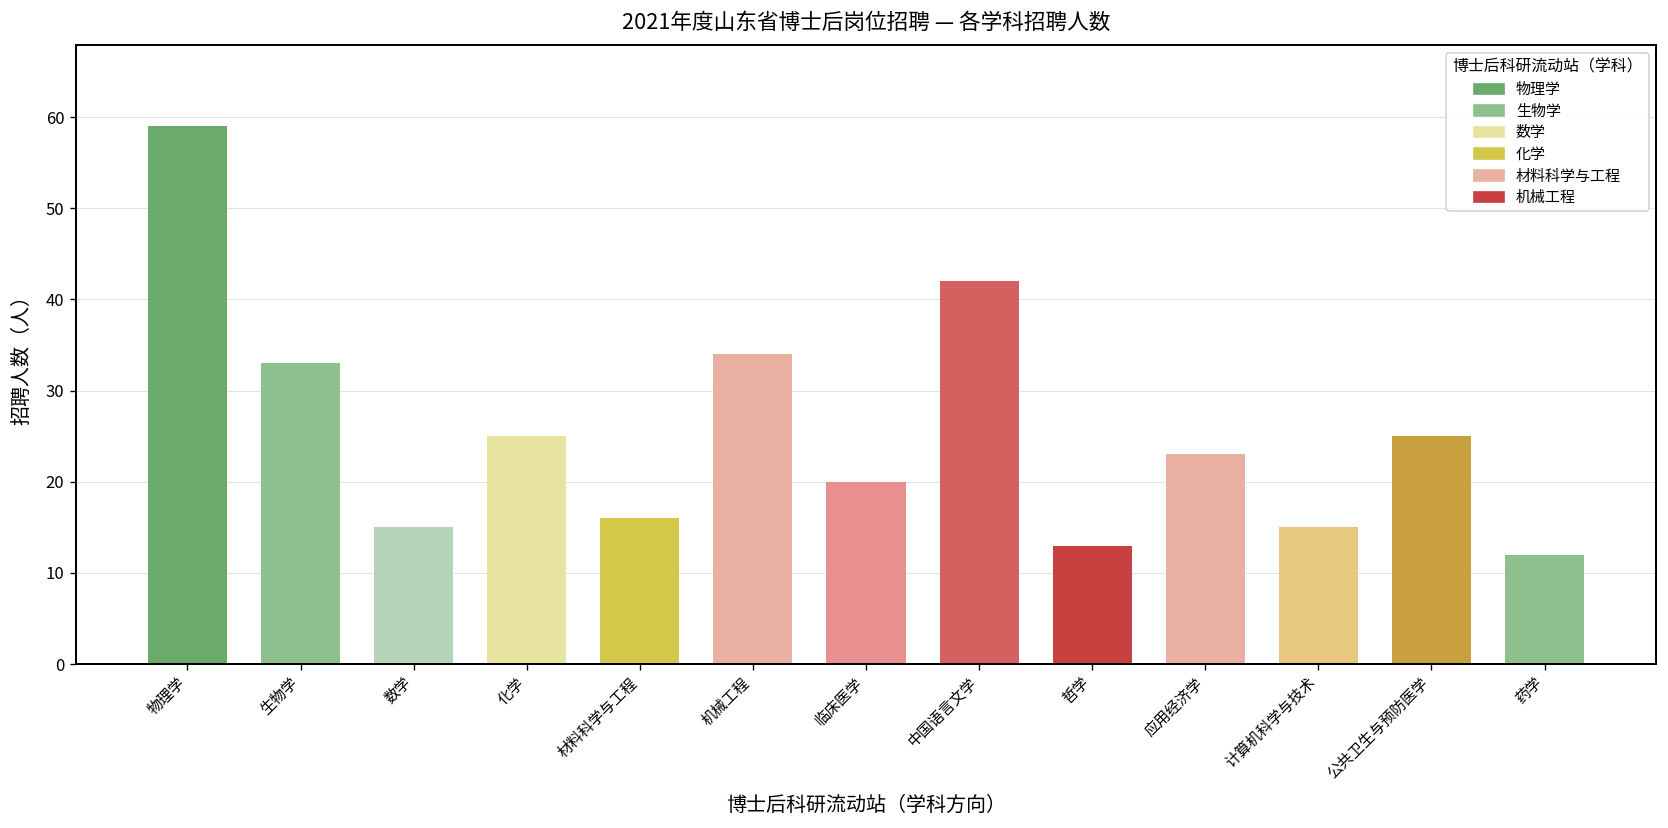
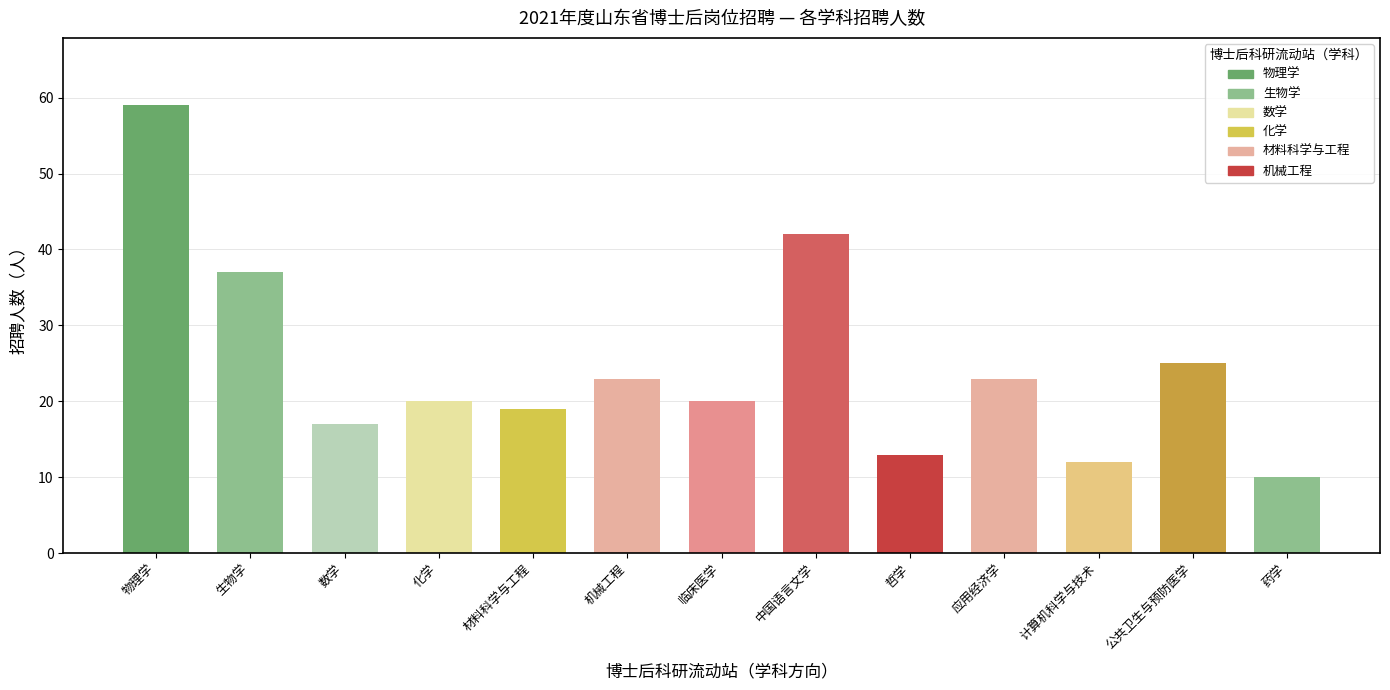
  {
    "物理学": 59,
-   "生物学": 33,
-   "数学": 15,
-   "化学": 25,
-   "材料科学与工程": 16,
-   "机械工程": 34,
+   "生物学": 37,
+   "数学": 17,
+   "化学": 20,
+   "材料科学与工程": 19,
+   "机械工程": 23,
    "临床医学": 20,
    "中国语言文学": 42,
    "哲学": 13,
    "应用经济学": 23,
-   "计算机科学与技术": 15,
+   "计算机科学与技术": 12,
    "公共卫生与预防医学": 25,
-   "药学": 12
+   "药学": 10
  }
